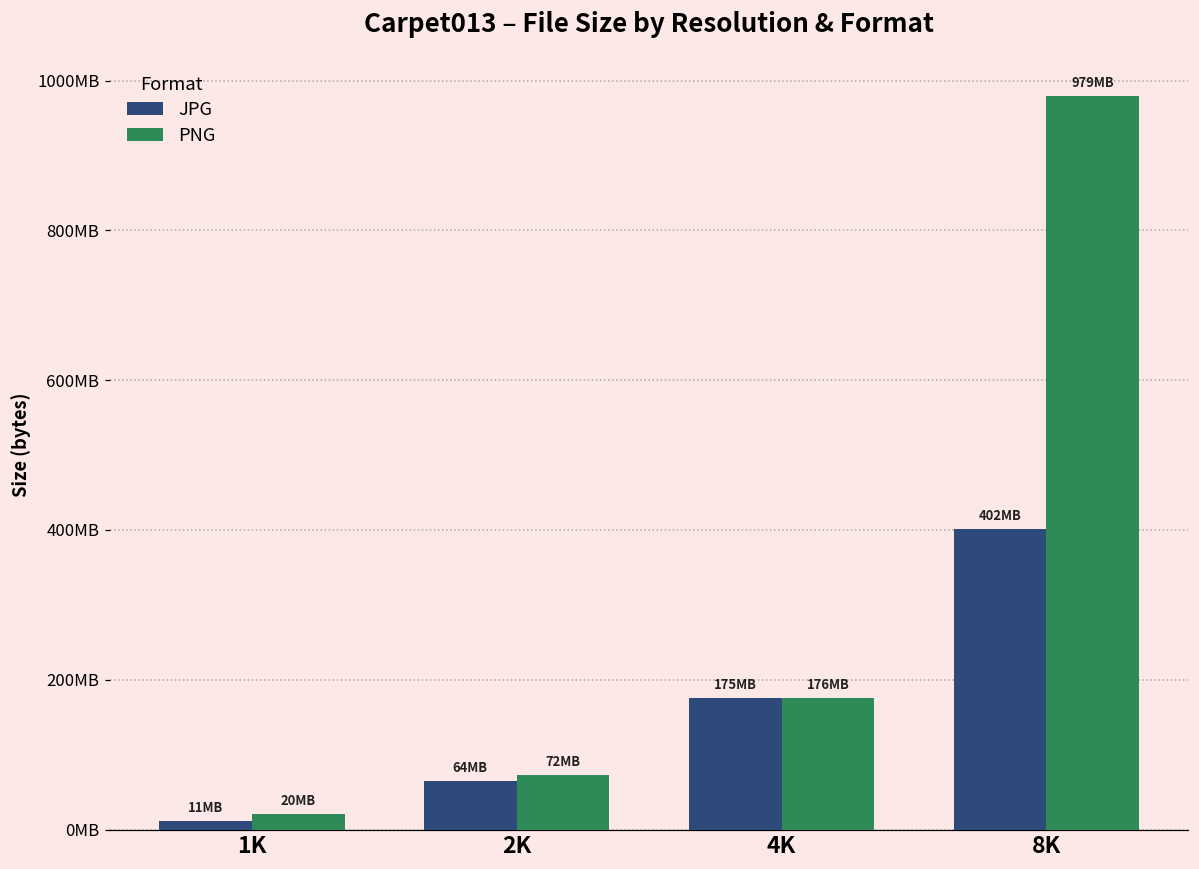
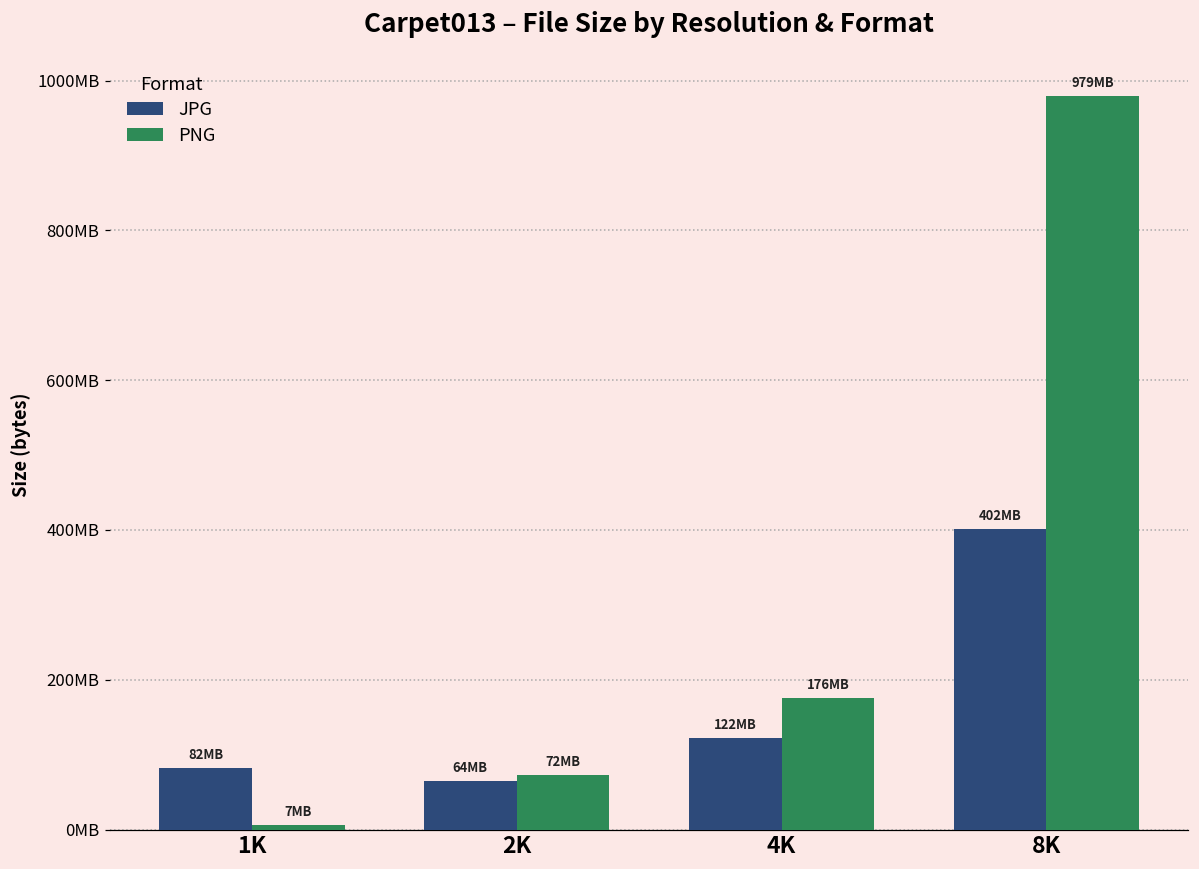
  {
    "JPG": {
-     "1K": 11,
-     "4K": 175
+     "1K": 82,
+     "4K": 122
    },
    "PNG": {
-     "1K": 20
+     "1K": 7
    }
  }
